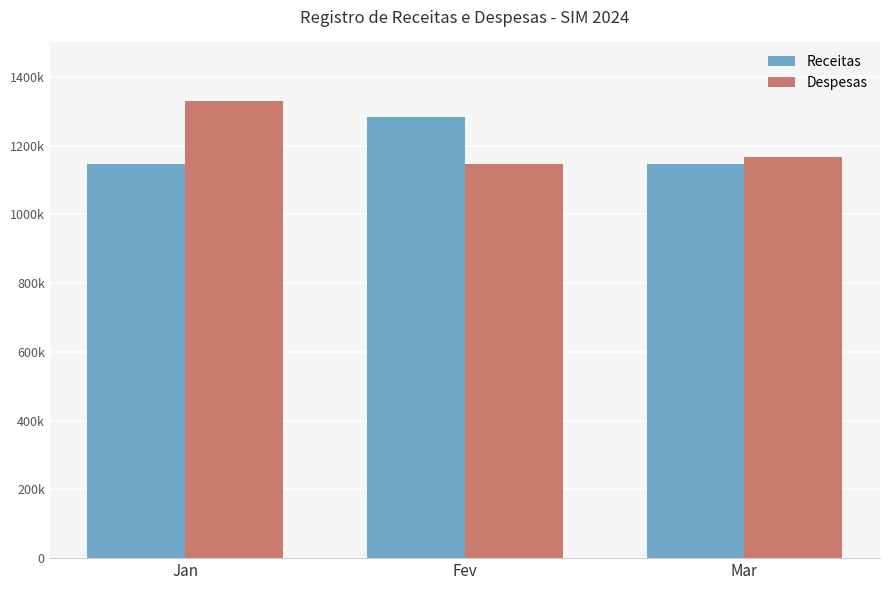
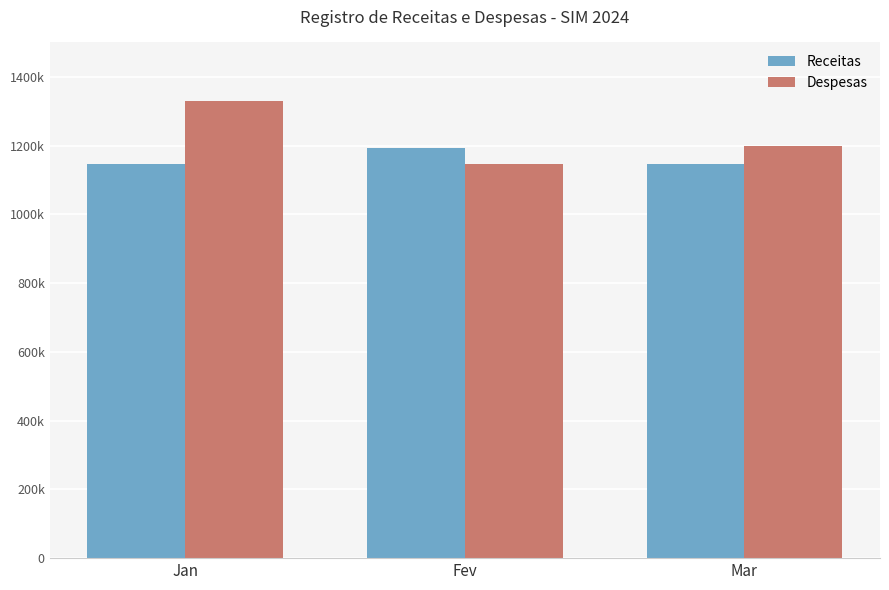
  {
    "Receitas": {
      "Jan": 1150000,
-     "Fev": 1280000,
+     "Fev": 1190000,
      "Mar": 1150000
    },
    "Despesas": {
      "Jan": 1330000,
      "Fev": 1150000,
-     "Mar": 1170000
+     "Mar": 1200000
    }
  }
